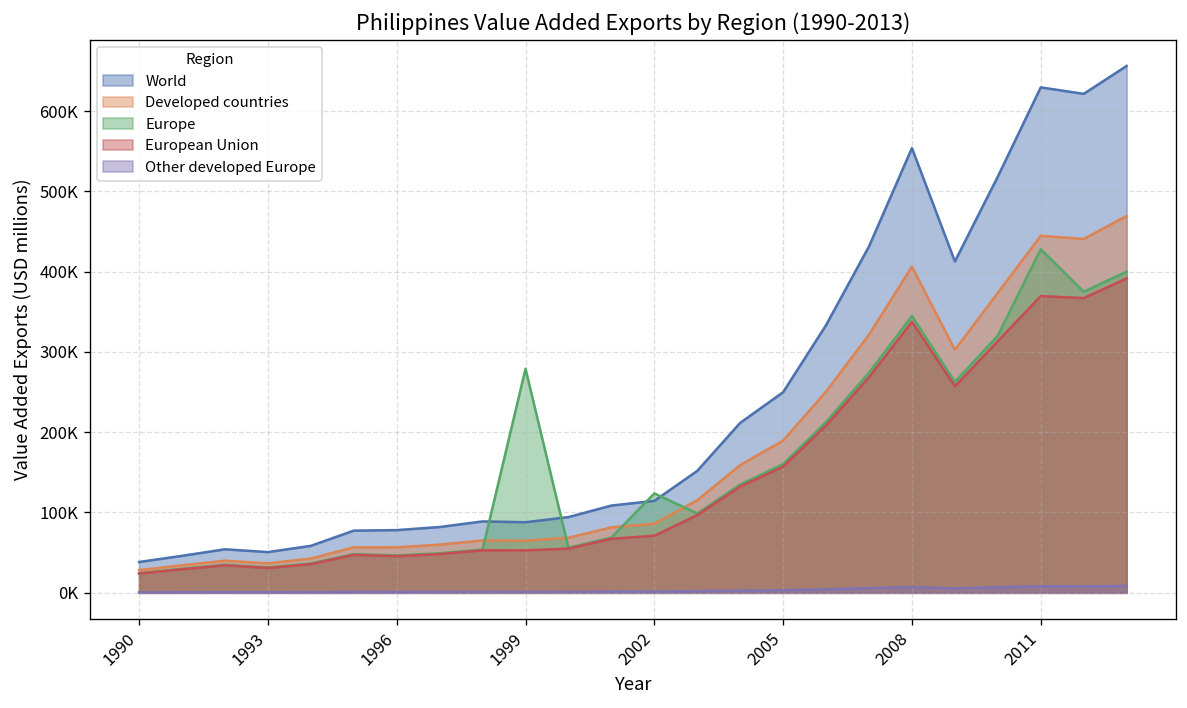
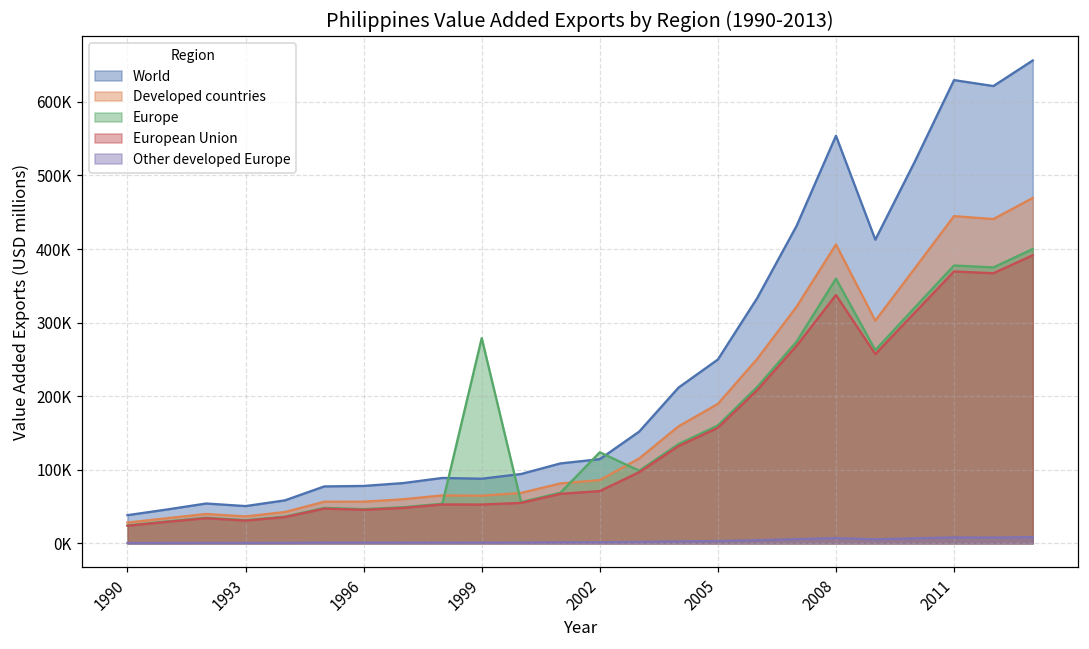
  {
    "Europe": {
      "1999": 280000,
      "2002": 120000,
-     "2008": 340000,
-     "2011": 430000
+     "2008": 360000,
+     "2011": 380000
    }
  }
